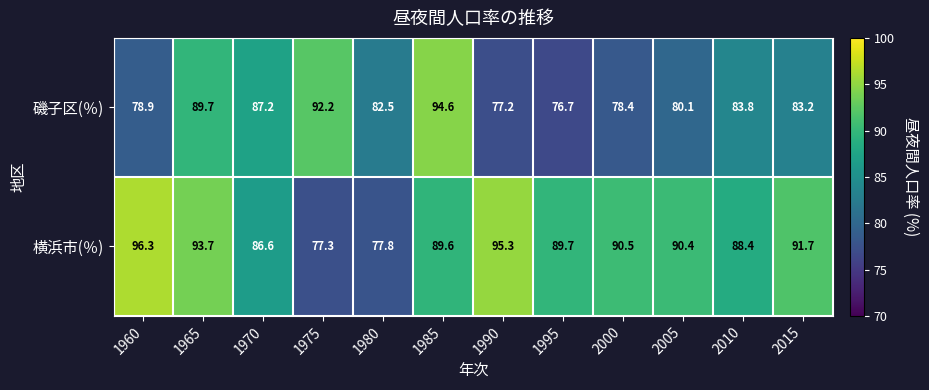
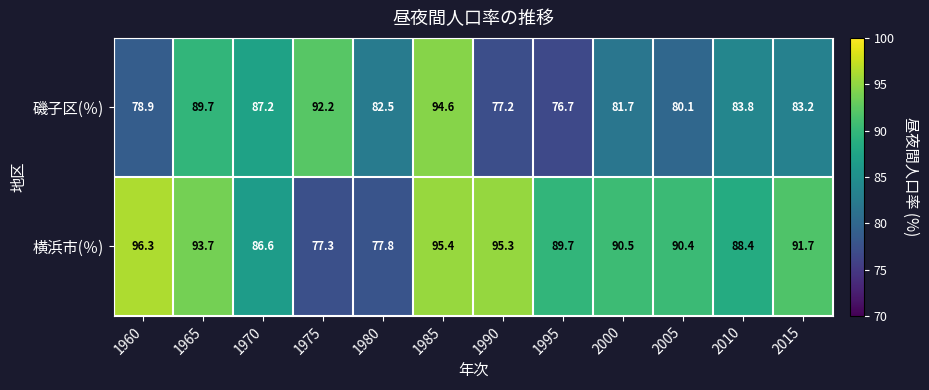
  {
    "磯子区(％)": {
      "1960": 78.9,
      "1965": 89.7,
      "1970": 87.2,
      "1975": 92.2,
      "1980": 82.5,
      "1985": 94.6,
      "1990": 77.2,
      "1995": 76.7,
-     "2000": 78.4,
+     "2000": 81.7,
      "2005": 80.1,
      "2010": 83.8,
      "2015": 83.2
    },
    "横浜市(％)": {
      "1960": 96.3,
      "1965": 93.7,
      "1970": 86.6,
      "1975": 77.3,
      "1980": 77.8,
-     "1985": 89.6,
+     "1985": 95.4,
      "1990": 95.3,
      "1995": 89.7,
      "2000": 90.5,
      "2005": 90.4,
      "2010": 88.4,
      "2015": 91.7
    }
  }
